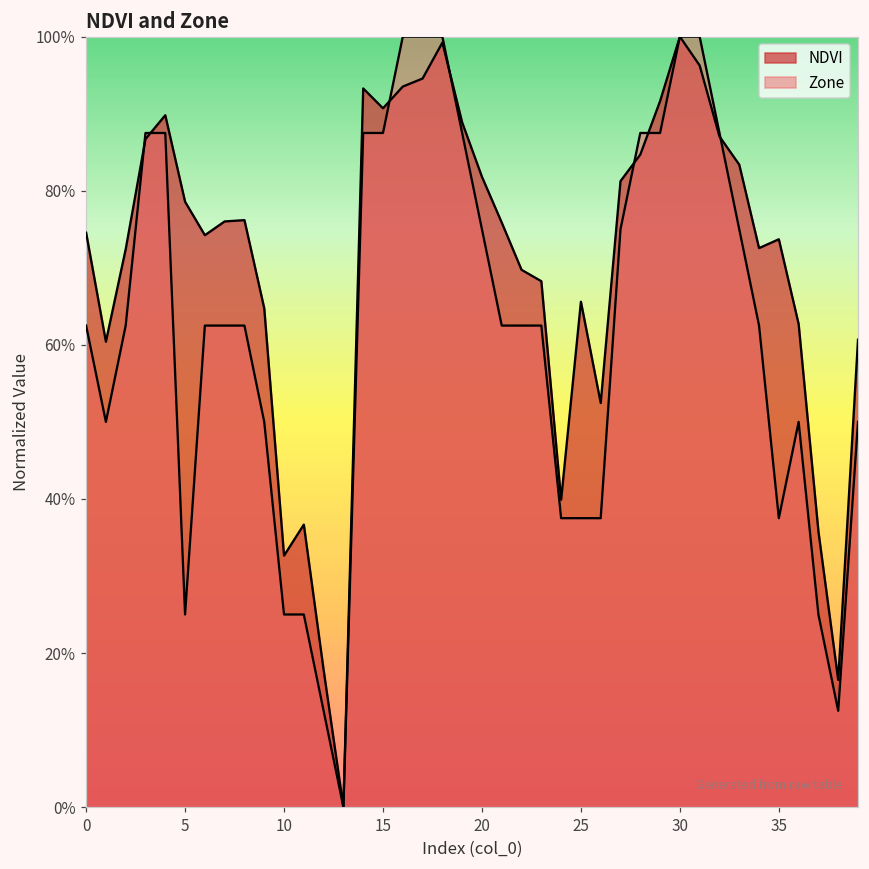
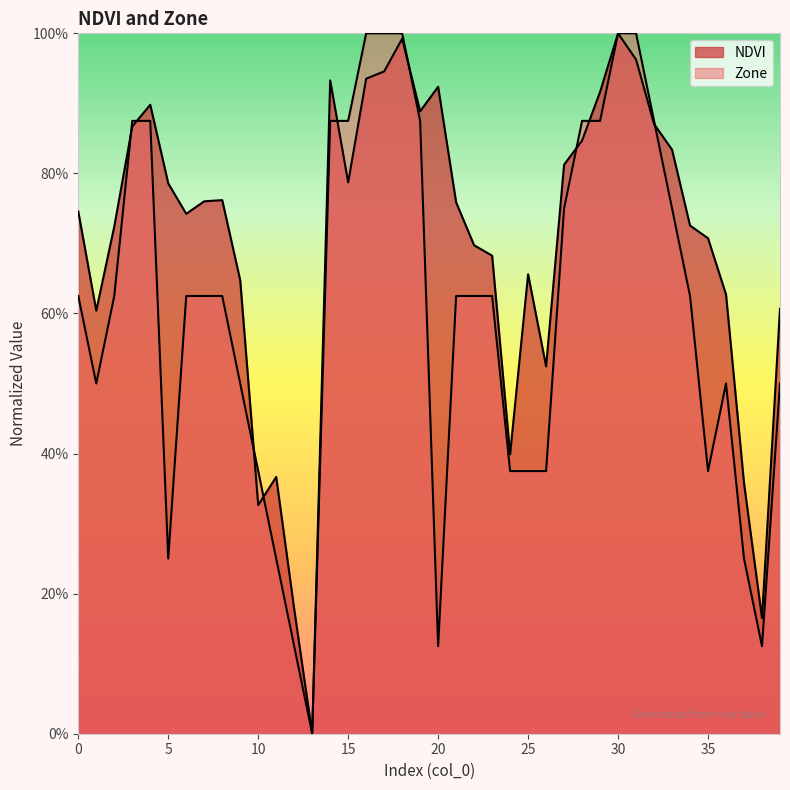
  {
    "NDVI": {
      "0": "75%",
      "5": "79%",
      "10": "33%",
-     "15": "91%",
-     "20": "82%",
+     "15": "79%",
+     "20": "92%",
      "25": "66%",
-     "35": "74%"
+     "35": "71%"
    },
    "Zone": {
      "0": "63%",
      "5": "25%",
-     "10": "25%",
+     "10": "38%",
      "15": "88%",
-     "20": "75%",
+     "20": "13%",
      "25": "38%",
      "35": "38%"
    }
  }
